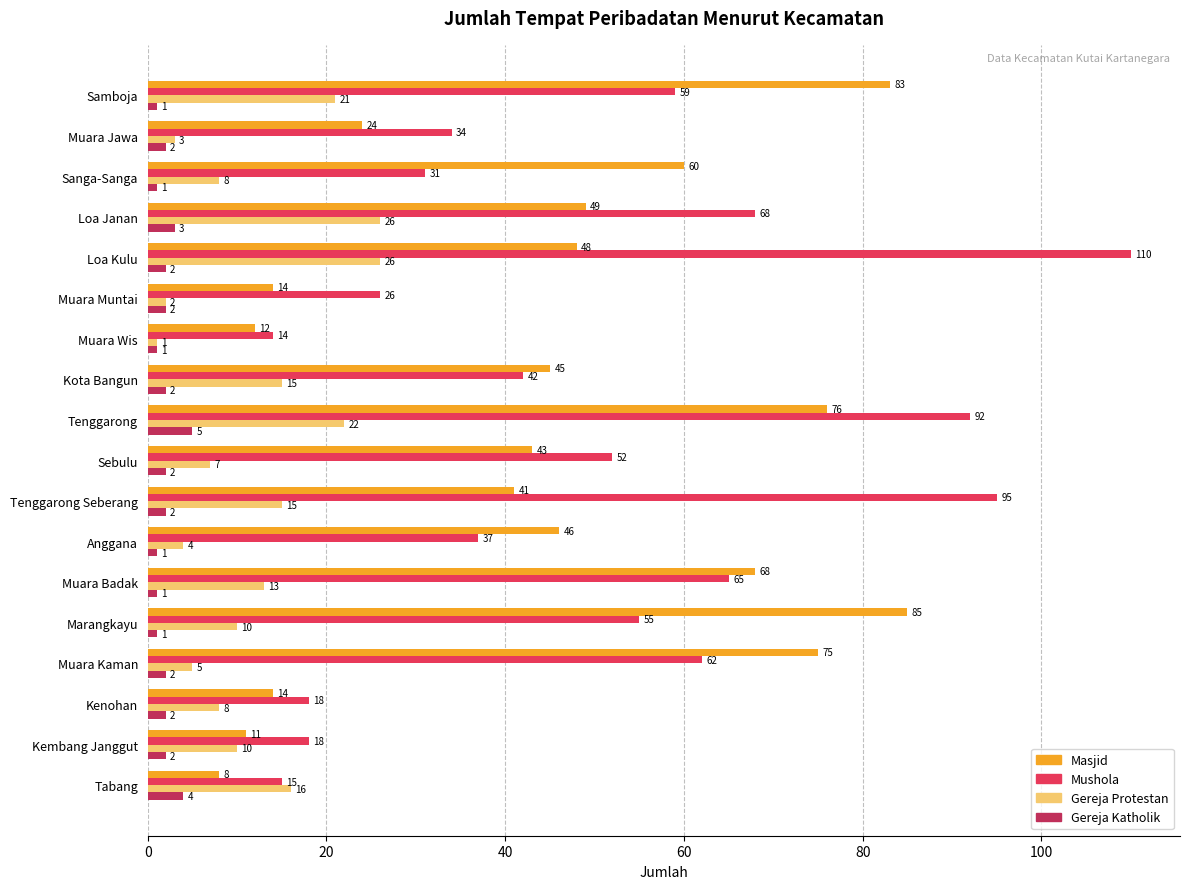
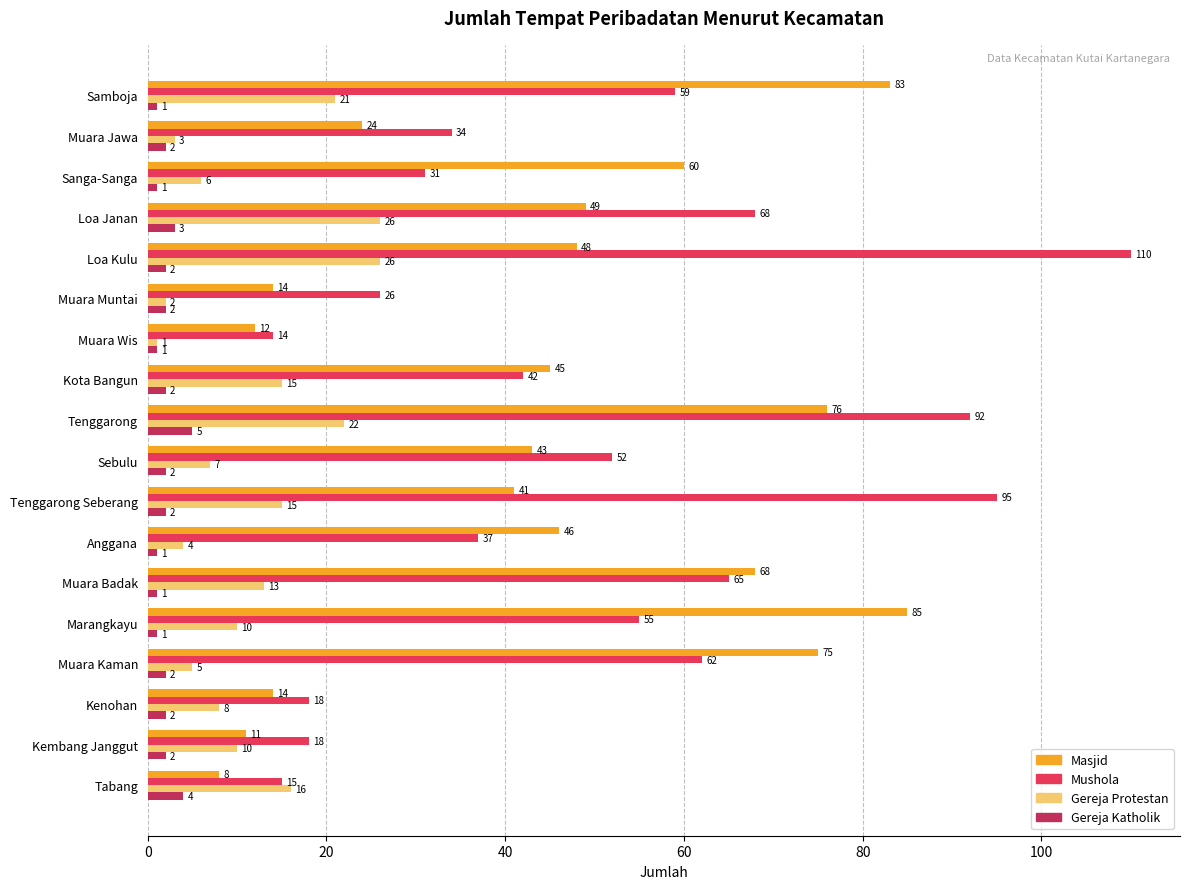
  {
    "Masjid": {
      "Samboja": 83,
      "Muara Jawa": 24,
      "Sanga-Sanga": 60,
      "Loa Janan": 49,
      "Loa Kulu": 48,
      "Muara Muntai": 14,
      "Muara Wis": 12,
      "Kota Bangun": 45,
      "Tenggarong": 76,
      "Sebulu": 43,
      "Tenggarong Seberang": 41,
      "Anggana": 46,
      "Muara Badak": 68,
      "Marangkayu": 85,
      "Muara Kaman": 75,
      "Kenohan": 14,
      "Kembang Janggut": 11,
      "Tabang": 8
    },
    "Gereja Protestan": {
      "Samboja": 21,
      "Muara Jawa": 3,
-     "Sanga-Sanga": 8,
+     "Sanga-Sanga": 6,
      "Loa Janan": 26,
      "Loa Kulu": 26,
      "Kota Bangun": 15,
      "Tenggarong": 22,
      "Sebulu": 7,
      "Tenggarong Seberang": 15,
      "Anggana": 4,
      "Muara Badak": 13,
      "Marangkayu": 10,
      "Muara Kaman": 5,
      "Kenohan": 8,
      "Kembang Janggut": 10,
      "Tabang": 16
    }
  }
